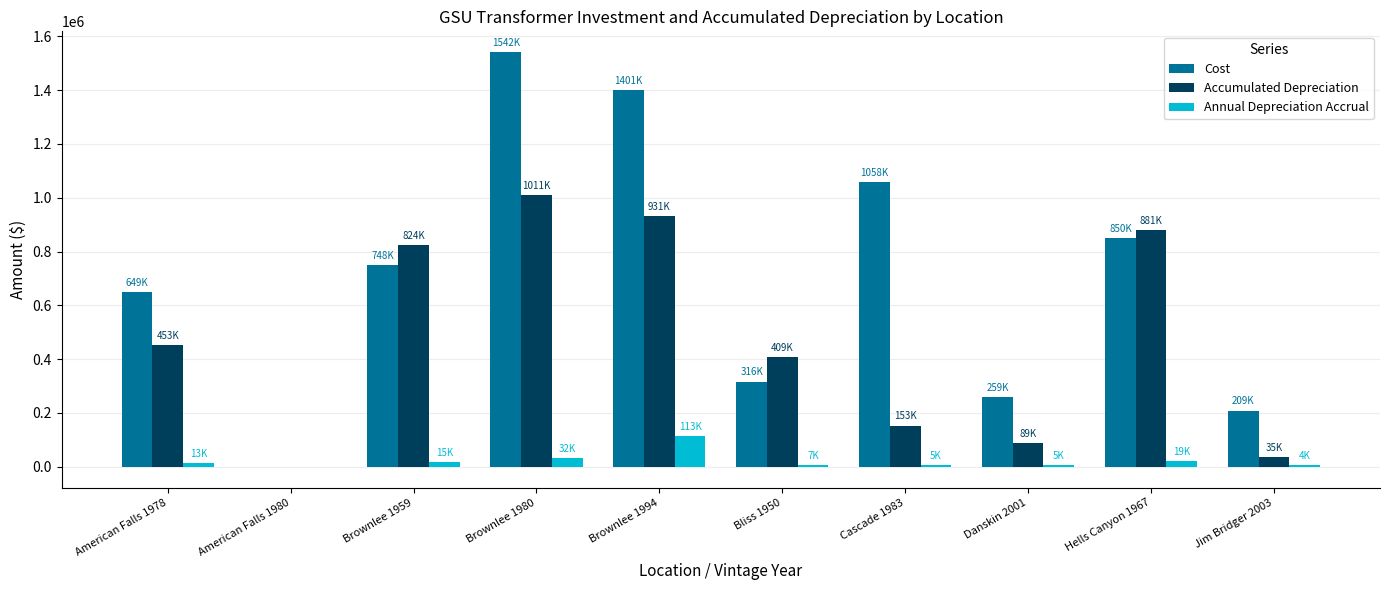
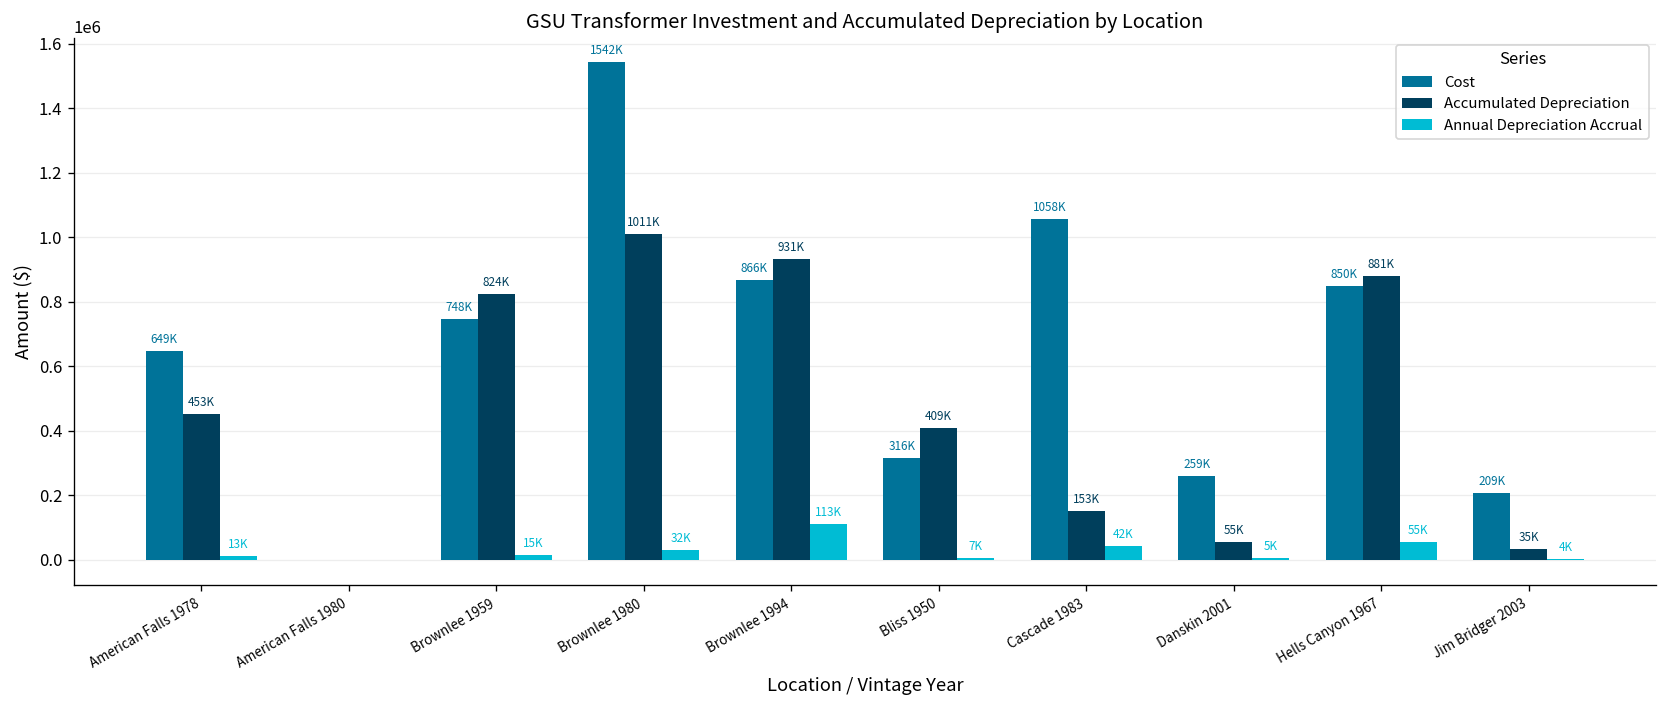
  {
    "Cost": {
      "American Falls 1978": "649K",
      "Brownlee 1959": "748K",
      "Brownlee 1980": "1542K",
-     "Brownlee 1994": "1401K",
+     "Brownlee 1994": "866K",
      "Bliss 1950": "316K",
      "Cascade 1983": "1058K",
      "Danskin 2001": "259K",
      "Hells Canyon 1967": "850K",
      "Jim Bridger 2003": "209K"
    },
    "Accumulated Depreciation": {
      "American Falls 1978": "453K",
      "Brownlee 1959": "824K",
      "Brownlee 1980": "1011K",
      "Brownlee 1994": "931K",
      "Bliss 1950": "409K",
      "Cascade 1983": "153K",
-     "Danskin 2001": "89K",
+     "Danskin 2001": "55K",
      "Hells Canyon 1967": "881K",
      "Jim Bridger 2003": "35K"
    },
    "Annual Depreciation Accrual": {
      "American Falls 1978": "13K",
      "Brownlee 1959": "15K",
      "Brownlee 1980": "32K",
      "Brownlee 1994": "113K",
      "Bliss 1950": "7K",
-     "Cascade 1983": "5K",
+     "Cascade 1983": "42K",
      "Danskin 2001": "5K",
-     "Hells Canyon 1967": "19K",
+     "Hells Canyon 1967": "55K",
      "Jim Bridger 2003": "4K"
    }
  }
